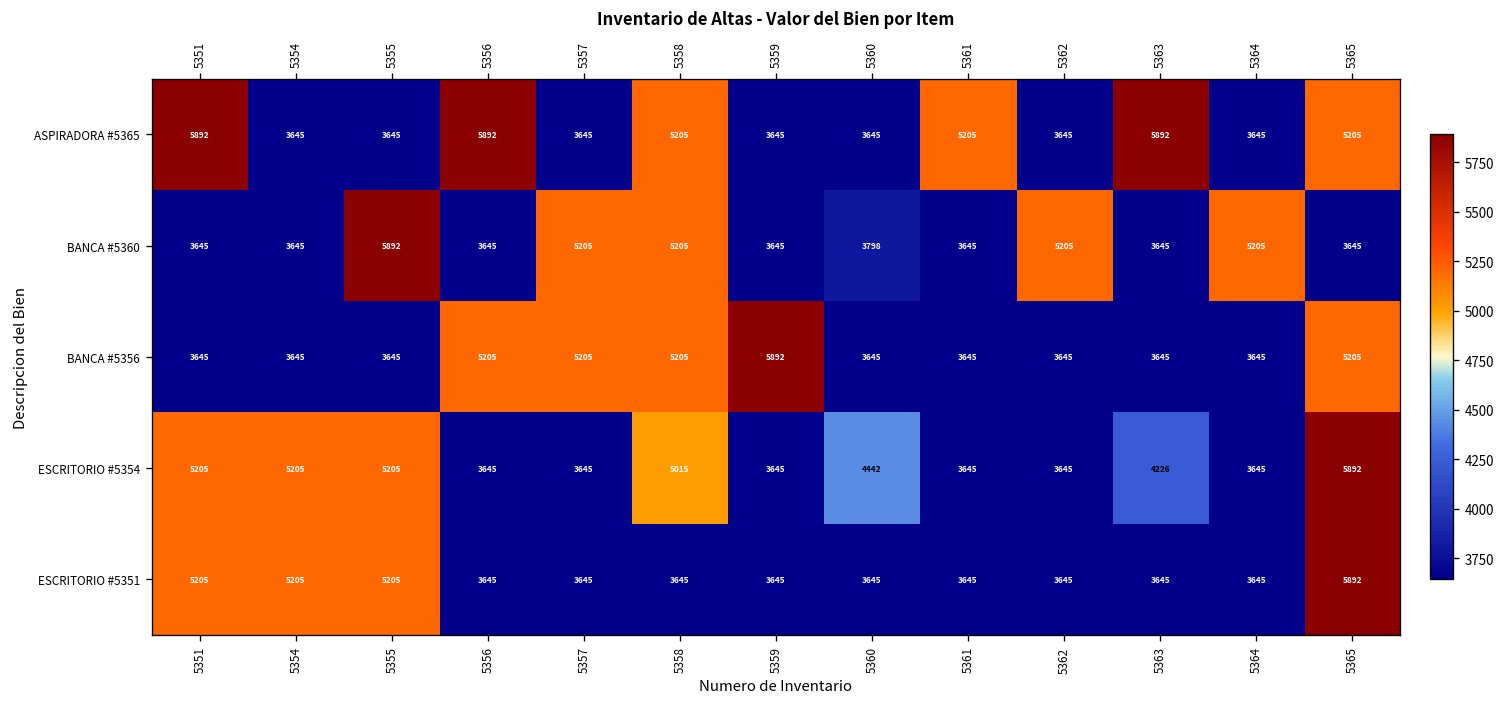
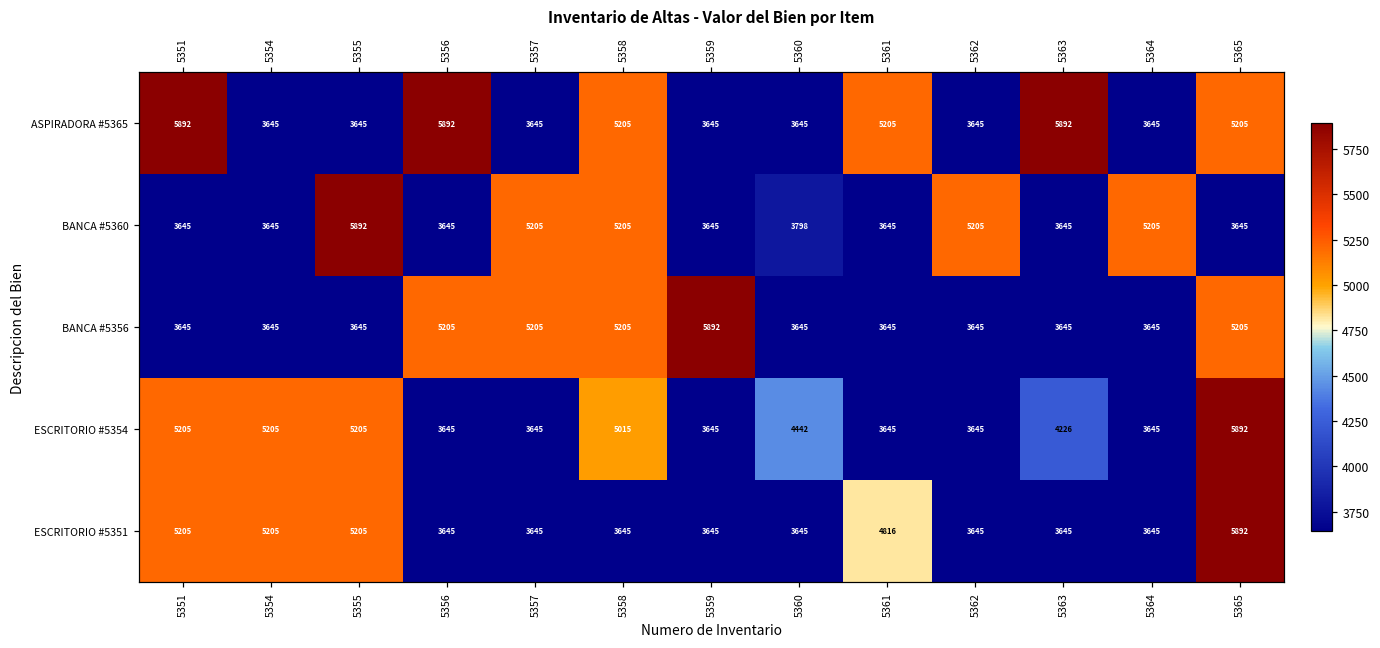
  {
    "ASPIRADORA #5365": {
      "5351": 5892,
      "5354": 3645,
      "5355": 3645,
      "5356": 5892,
      "5357": 3645,
      "5358": 5205,
      "5359": 3645,
      "5360": 3645,
      "5361": 5205,
      "5362": 3645,
      "5363": 5892,
      "5364": 3645,
      "5365": 5205
    },
    "BANCA #5360": {
      "5351": 3645,
      "5354": 3645,
      "5355": 5892,
      "5356": 3645,
      "5357": 5205,
      "5358": 5205,
      "5359": 3645,
      "5360": 3798,
      "5361": 3645,
      "5362": 5205,
      "5363": 3645,
      "5364": 5205,
      "5365": 3645
    },
    "BANCA #5356": {
      "5351": 3645,
      "5354": 3645,
      "5355": 3645,
      "5356": 5205,
      "5357": 5205,
      "5358": 5205,
      "5359": 5892,
      "5360": 3645,
      "5361": 3645,
      "5362": 3645,
      "5363": 3645,
      "5364": 3645,
      "5365": 5205
    },
    "ESCRITORIO #5354": {
      "5351": 5205,
      "5354": 5205,
      "5355": 5205,
      "5356": 3645,
      "5357": 3645,
      "5358": 5015,
      "5359": 3645,
      "5360": 4442,
      "5361": 3645,
      "5362": 3645,
      "5363": 4226,
      "5364": 3645,
      "5365": 5892
    },
    "ESCRITORIO #5351": {
      "5351": 5205,
      "5354": 5205,
      "5355": 5205,
      "5356": 3645,
      "5357": 3645,
      "5358": 3645,
      "5359": 3645,
      "5360": 3645,
-     "5361": 3645,
+     "5361": 4816,
      "5362": 3645,
      "5363": 3645,
      "5364": 3645,
      "5365": 5892
    }
  }
